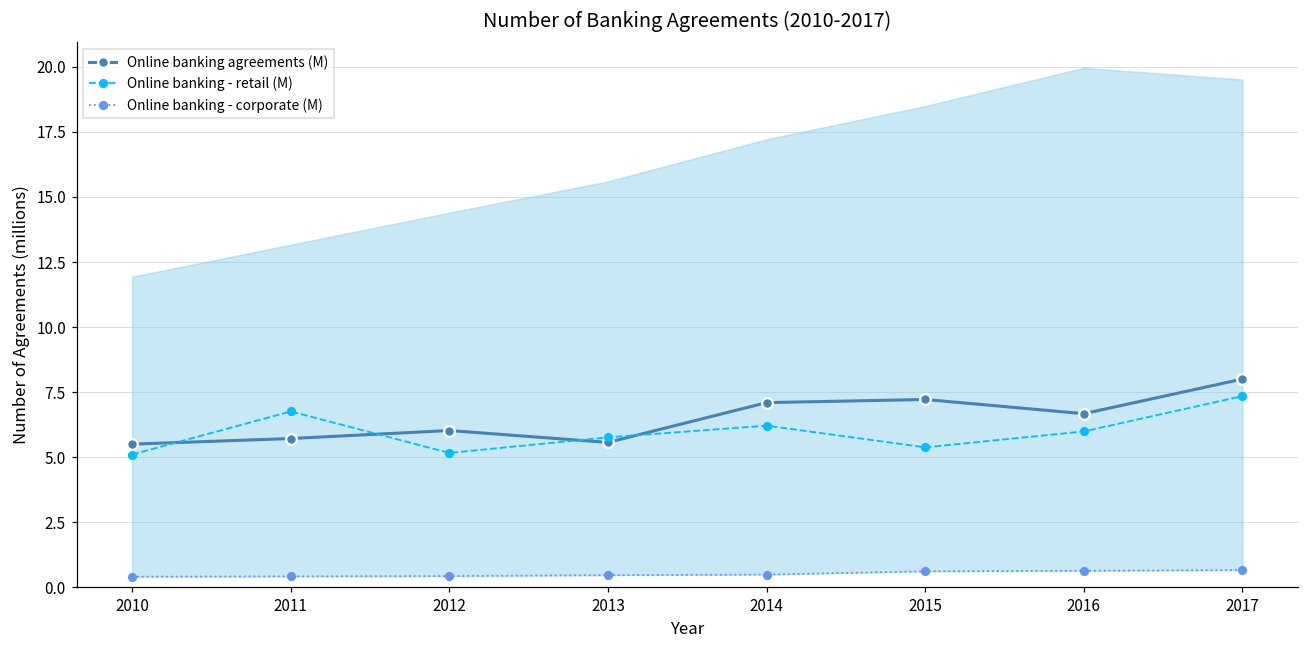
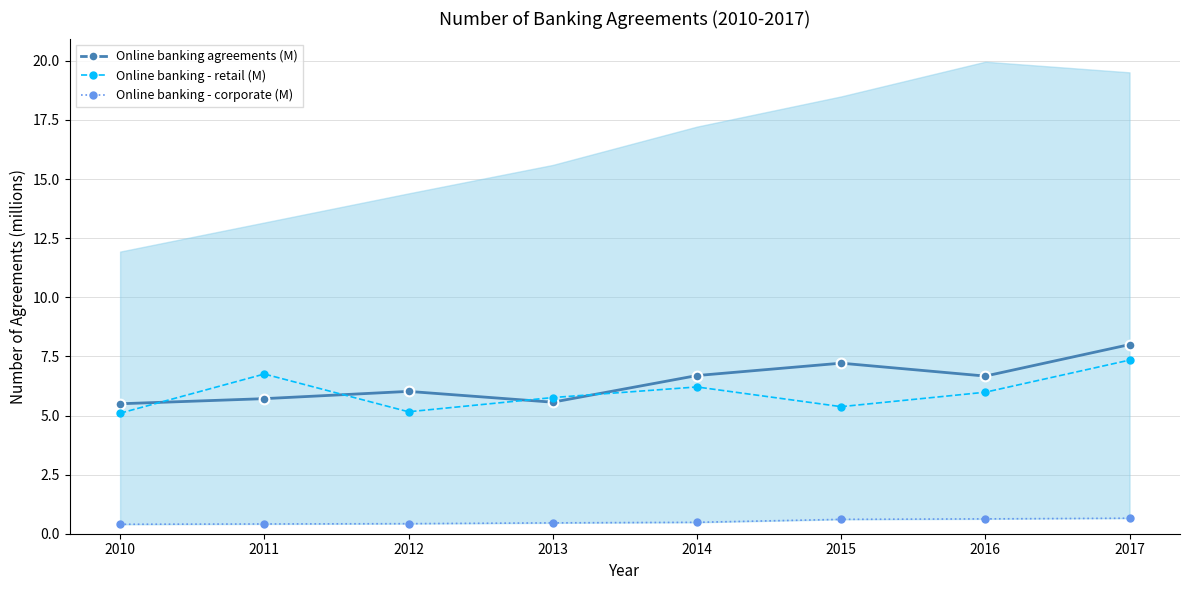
  {
    "Online banking agreements (M)": {
      "2010": 5.5,
      "2011": 5.7,
      "2012": 6.0,
      "2013": 5.6,
-     "2014": 7.1,
+     "2014": 6.7,
      "2015": 7.2,
      "2016": 6.7,
      "2017": 8.0
    },
    "Online banking - retail (M)": {
      "2010": 5.1,
      "2011": 6.8,
      "2012": 5.2,
      "2013": 5.8,
      "2014": 6.2,
      "2015": 5.4,
      "2016": 6.0,
      "2017": 7.3
    },
    "Online banking - corporate (M)": {
      "2010": 0.4,
      "2011": 0.4,
      "2012": 0.4,
      "2013": 0.5,
      "2014": 0.5,
      "2015": 0.6,
      "2016": 0.6,
      "2017": 0.7
    }
  }
